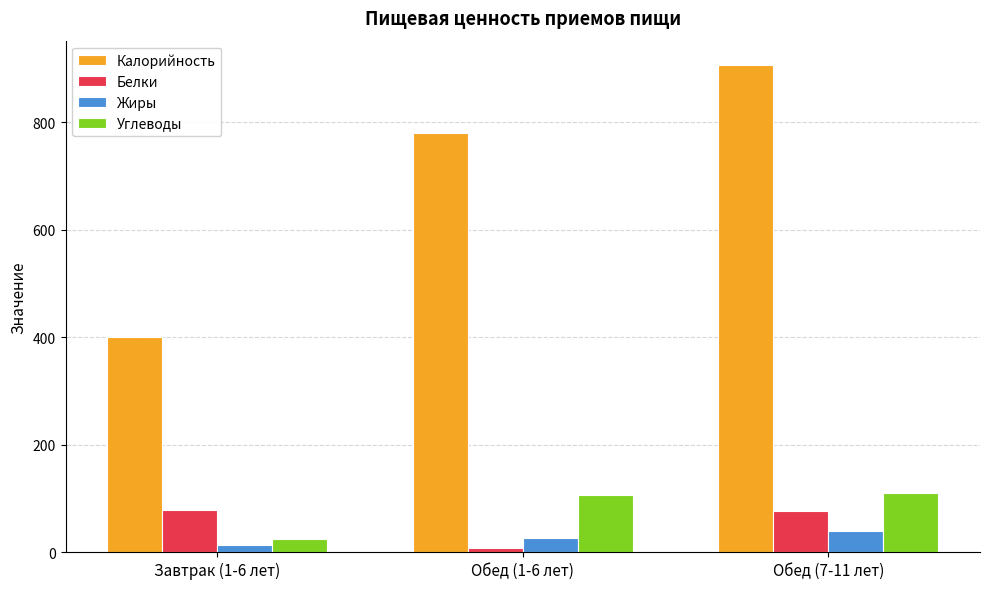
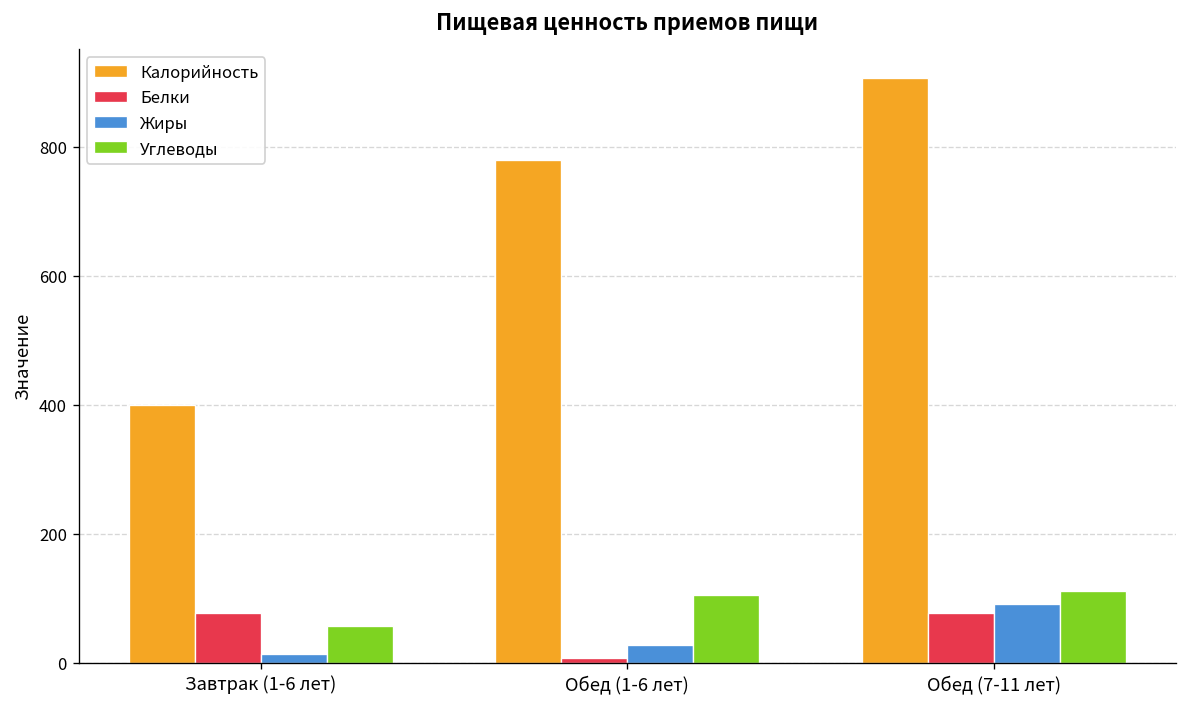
  {
    "Калорийность": {
      "Завтрак (1-6 лет)": 400,
      "Обед (1-6 лет)": 780,
      "Обед (7-11 лет)": 910
    },
    "Белки": {
      "Завтрак (1-6 лет)": 80,
      "Обед (1-6 лет)": 10,
      "Обед (7-11 лет)": 80
    },
    "Жиры": {
      "Завтрак (1-6 лет)": 10,
      "Обед (1-6 лет)": 30,
-     "Обед (7-11 лет)": 40
+     "Обед (7-11 лет)": 90
    },
    "Углеводы": {
-     "Завтрак (1-6 лет)": 20,
+     "Завтрак (1-6 лет)": 60,
      "Обед (1-6 лет)": 110,
      "Обед (7-11 лет)": 110
    }
  }
